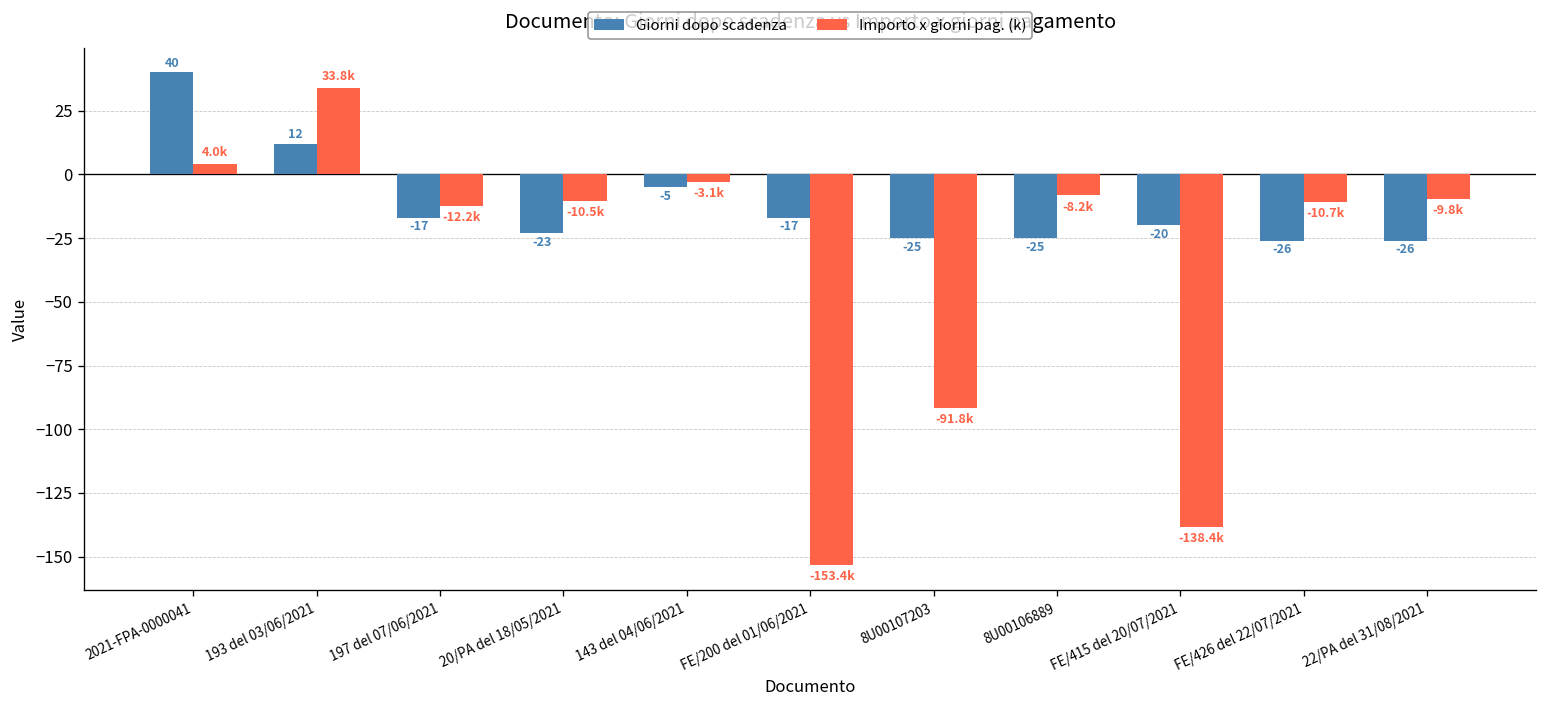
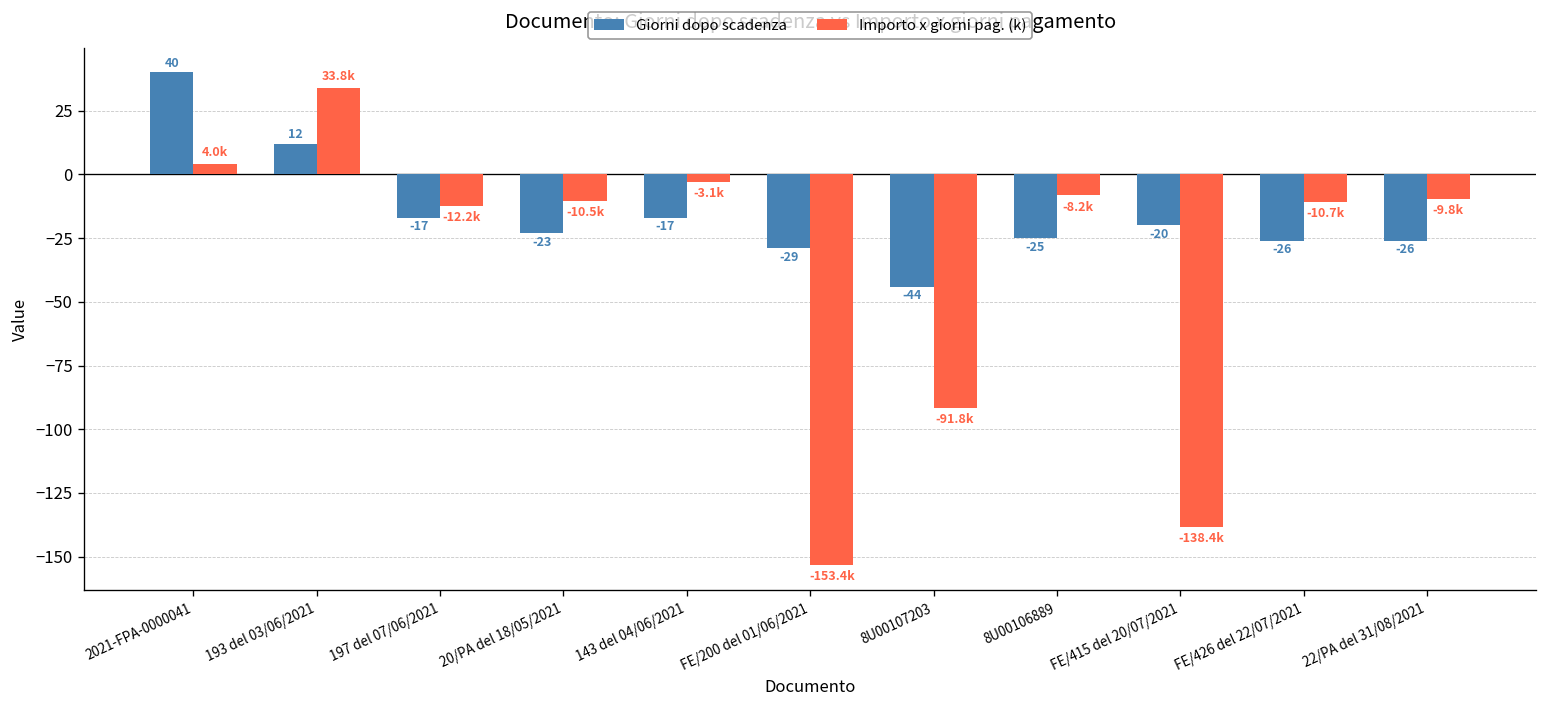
  {
    "Giorni dopo scadenza": {
      "2021-FPA-0000041": "40",
      "193 del 03/06/2021": "12",
      "197 del 07/06/2021": "-17",
      "20/PA del 18/05/2021": "-23",
-     "143 del 04/06/2021": "-5",
-     "FE/200 del 01/06/2021": "-17",
-     "8U00107203": "-25",
+     "143 del 04/06/2021": "-17",
+     "FE/200 del 01/06/2021": "-29",
+     "8U00107203": "-44",
      "8U00106889": "-25",
      "FE/415 del 20/07/2021": "-20",
      "FE/426 del 22/07/2021": "-26",
      "22/PA del 31/08/2021": "-26"
    },
    "Importo x giorni pag. (k)": {
      "2021-FPA-0000041": "4.0k",
      "193 del 03/06/2021": "33.8k",
      "197 del 07/06/2021": "-12.2k",
      "20/PA del 18/05/2021": "-10.5k",
      "143 del 04/06/2021": "-3.1k",
      "FE/200 del 01/06/2021": "-153.4k",
      "8U00107203": "-91.8k",
      "8U00106889": "-8.2k",
      "FE/415 del 20/07/2021": "-138.4k",
      "FE/426 del 22/07/2021": "-10.7k",
      "22/PA del 31/08/2021": "-9.8k"
    }
  }
